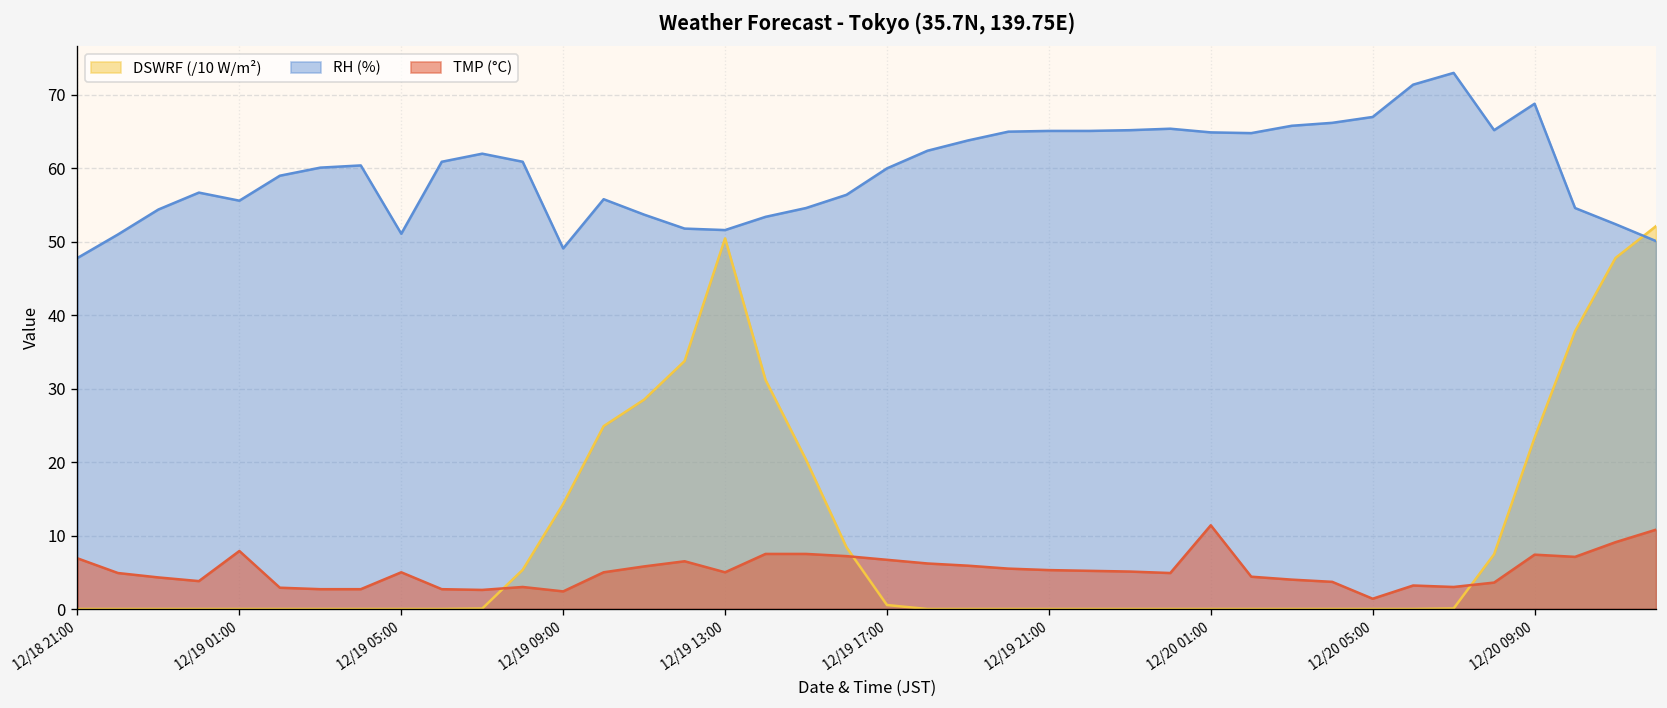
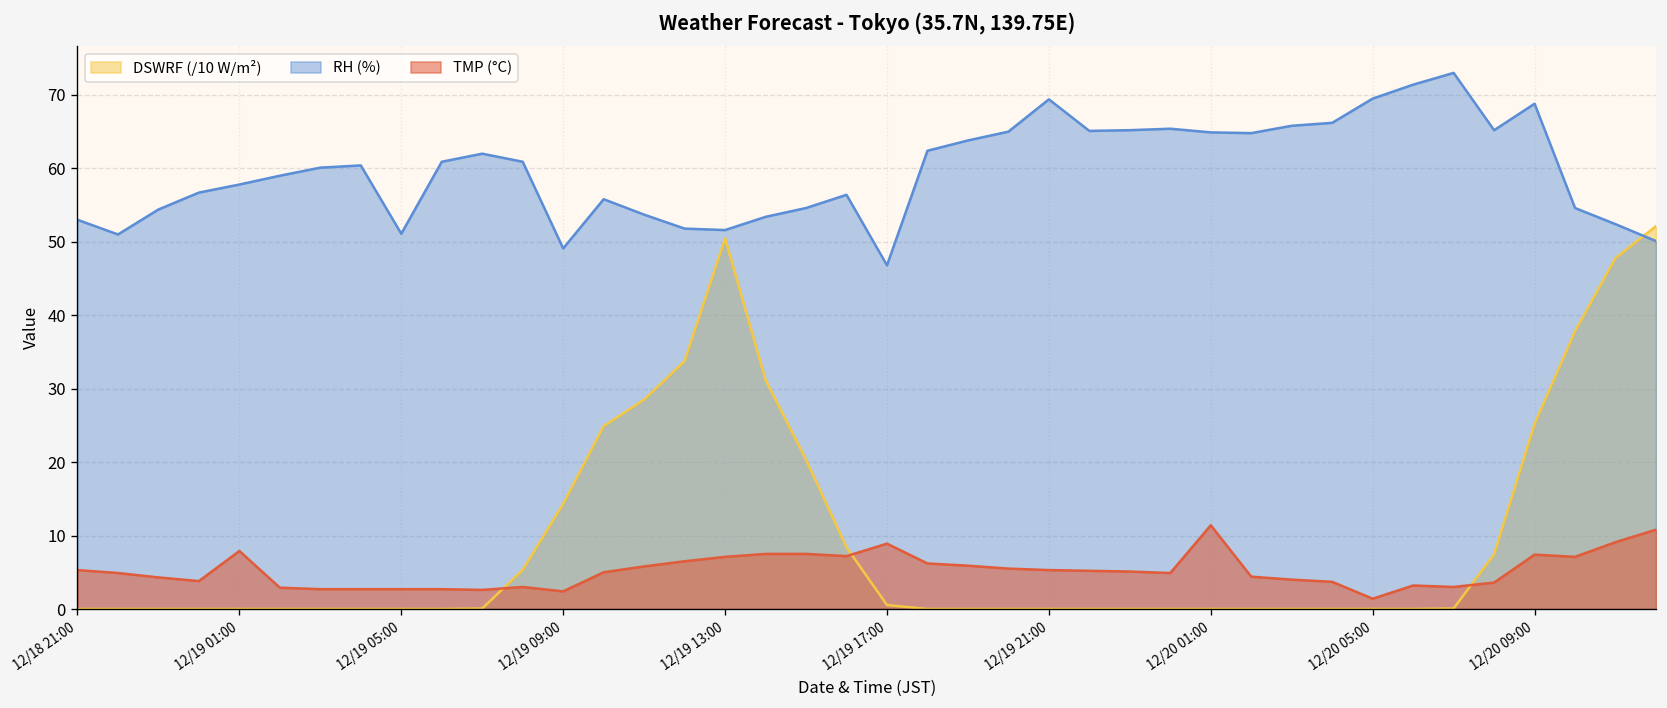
  {
    "DSWRF (/10 W/m²)": {
      "12/18 21:00": 0,
      "12/19 01:00": 0,
      "12/19 05:00": 0,
      "12/19 09:00": 14,
      "12/19 13:00": 50,
      "12/19 17:00": 1,
      "12/19 21:00": 0,
      "12/20 01:00": 0,
      "12/20 05:00": 0,
-     "12/20 09:00": 23
+     "12/20 09:00": 25
    },
    "RH (%)": {
-     "12/18 21:00": 48,
-     "12/19 01:00": 56,
+     "12/18 21:00": 53,
+     "12/19 01:00": 58,
      "12/19 05:00": 51,
      "12/19 09:00": 49,
      "12/19 13:00": 52,
-     "12/19 17:00": 60,
-     "12/19 21:00": 65,
+     "12/19 17:00": 47,
+     "12/19 21:00": 69,
      "12/20 01:00": 65,
-     "12/20 05:00": 67,
+     "12/20 05:00": 70,
      "12/20 09:00": 69
    },
    "TMP (°C)": {
-     "12/18 21:00": 7,
+     "12/18 21:00": 5,
      "12/19 01:00": 8,
-     "12/19 05:00": 5,
+     "12/19 05:00": 3,
      "12/19 09:00": 2,
-     "12/19 13:00": 5,
-     "12/19 17:00": 7,
+     "12/19 13:00": 7,
+     "12/19 17:00": 9,
      "12/19 21:00": 5,
      "12/20 01:00": 11,
      "12/20 05:00": 1,
      "12/20 09:00": 7
    }
  }
